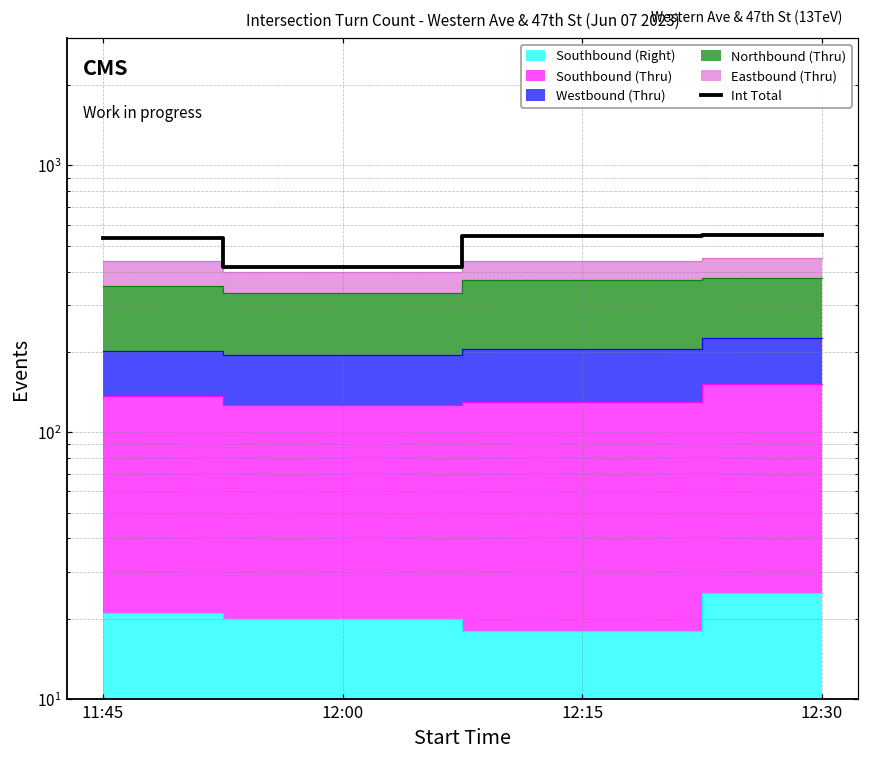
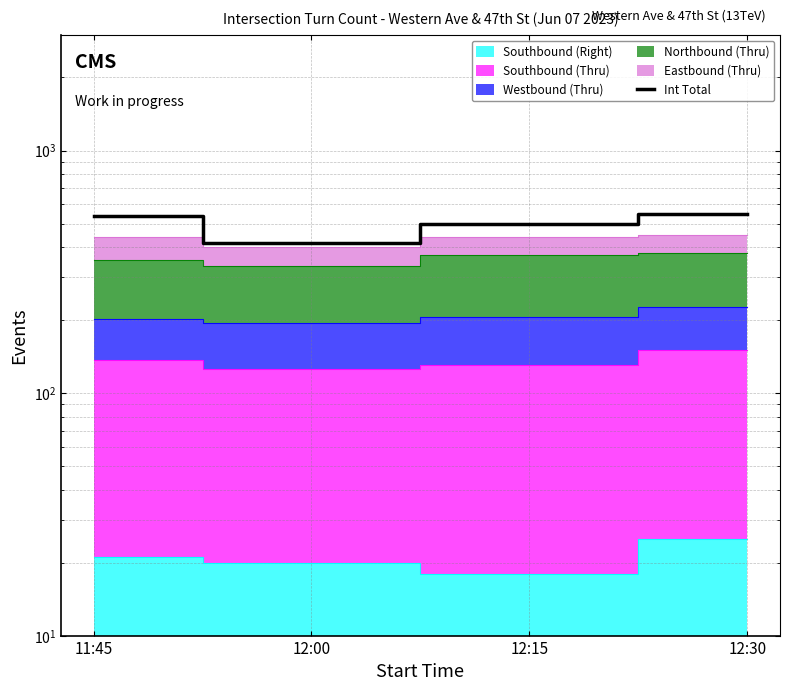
  {
    "Int Total": {
      "11:45": 540,
      "12:00": 420,
-     "12:15": 540,
+     "12:15": 500,
      "12:30": 550
    }
  }
